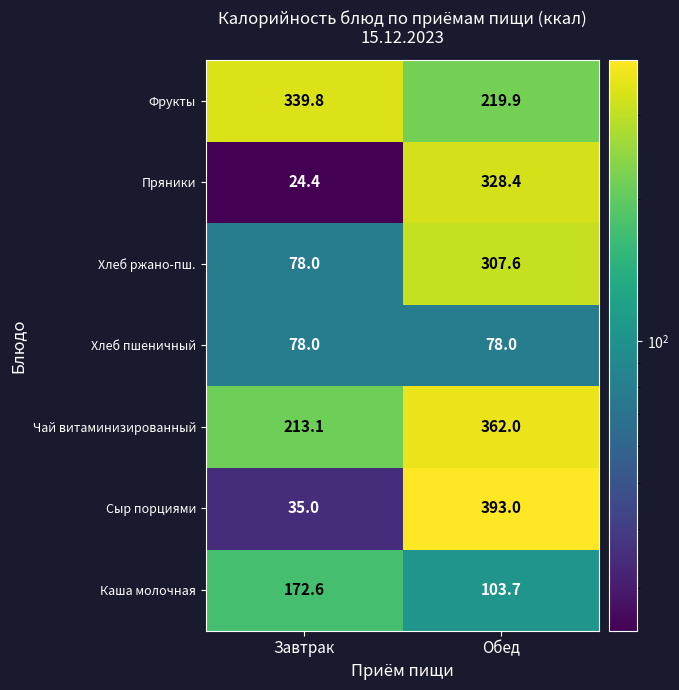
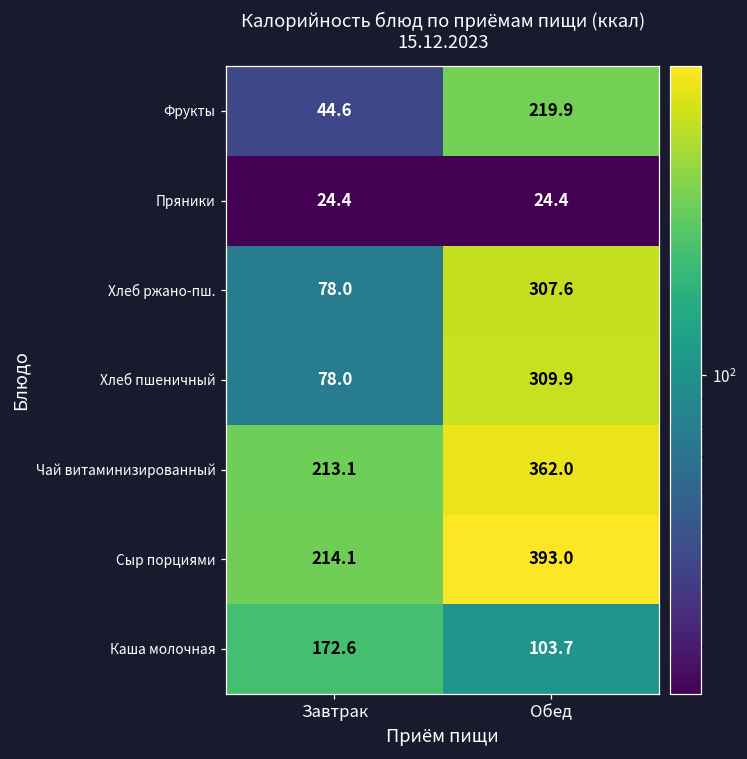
  {
    "Фрукты": {
-     "Завтрак": 339.8,
+     "Завтрак": 44.6,
      "Обед": 219.9
    },
    "Пряники": {
      "Завтрак": 24.4,
-     "Обед": 328.4
+     "Обед": 24.4
    },
    "Хлеб ржано-пш.": {
      "Завтрак": 78.0,
      "Обед": 307.6
    },
    "Хлеб пшеничный": {
      "Завтрак": 78.0,
-     "Обед": 78.0
+     "Обед": 309.9
    },
    "Чай витаминизированный": {
      "Завтрак": 213.1,
      "Обед": 362.0
    },
    "Сыр порциями": {
-     "Завтрак": 35.0,
+     "Завтрак": 214.1,
      "Обед": 393.0
    },
    "Каша молочная": {
      "Завтрак": 172.6,
      "Обед": 103.7
    }
  }
